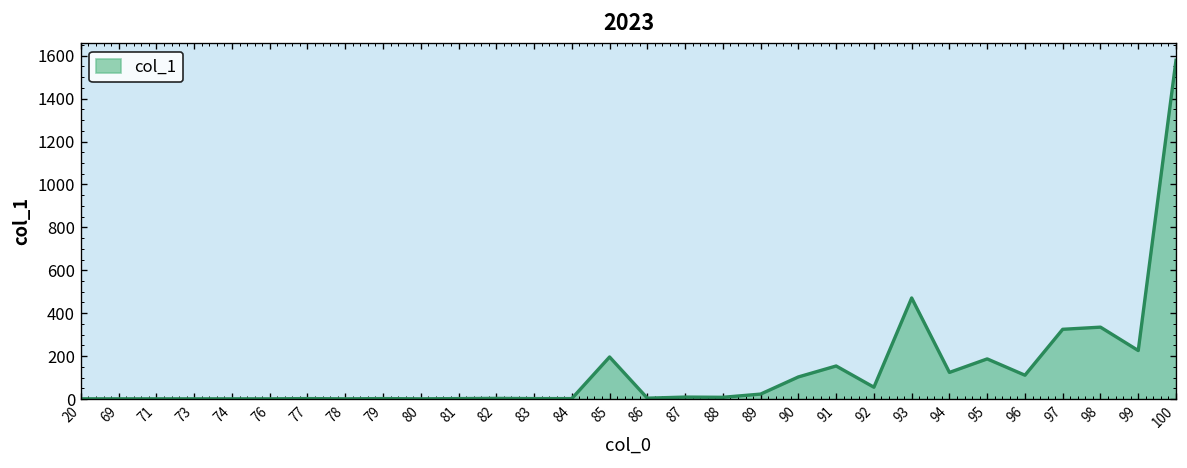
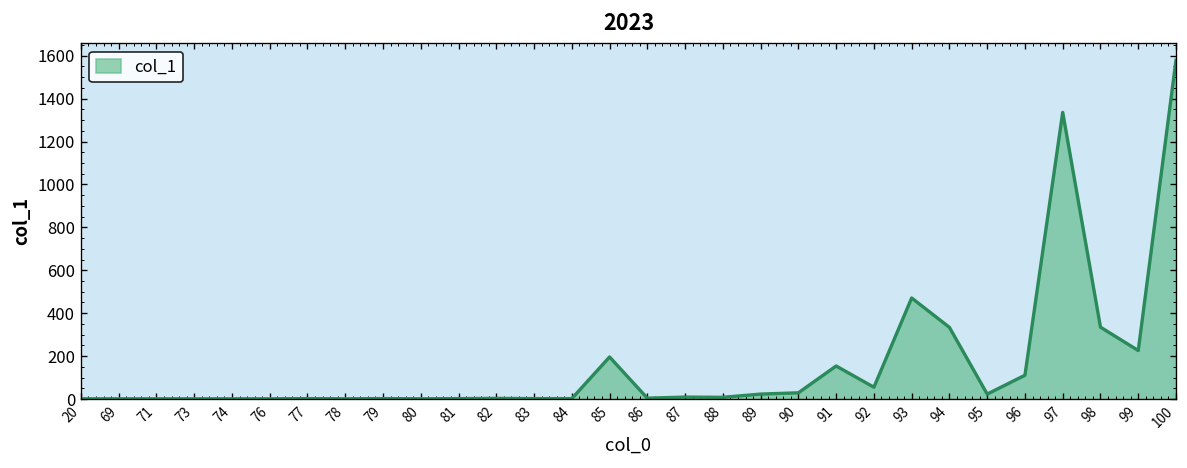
  {
    "20": 0,
    "69": 0,
    "71": 0,
    "73": 0,
    "74": 0,
    "76": 0,
    "77": 0,
    "78": 0,
    "79": 0,
    "80": 0,
    "81": 0,
    "82": 0,
    "83": 0,
    "84": 0,
    "85": 200,
    "86": 0,
    "87": 10,
    "88": 10,
    "89": 20,
-   "90": 100,
+   "90": 30,
    "91": 150,
    "92": 60,
    "93": 470,
-   "94": 120,
-   "95": 190,
+   "94": 330,
+   "95": 20,
    "96": 110,
-   "97": 330,
+   "97": 1340,
    "98": 340,
    "99": 230,
    "100": 1580
  }
